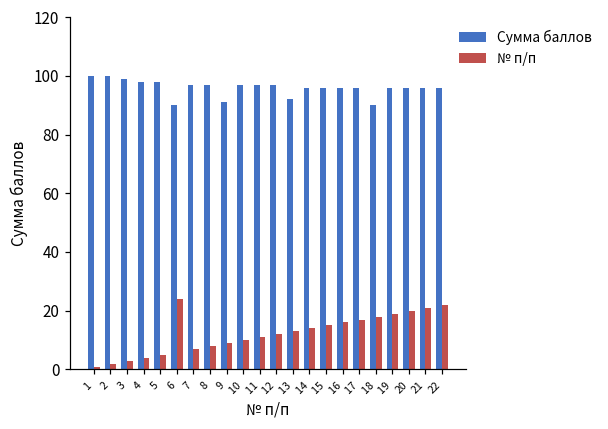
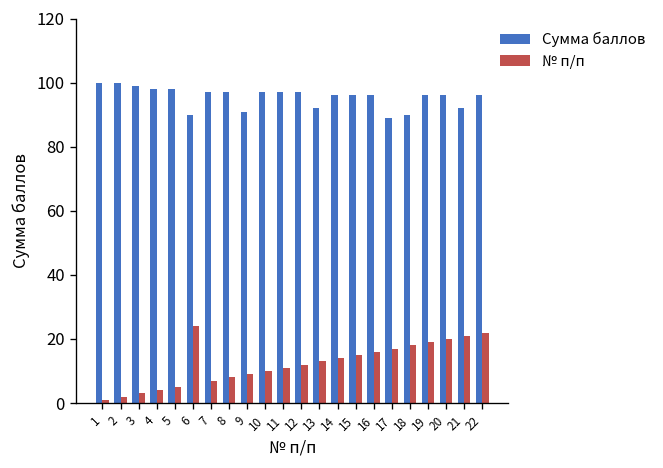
  {
    "Сумма баллов": {
      "1": 100,
      "2": 100,
      "3": 99,
      "4": 98,
      "5": 98,
      "6": 90,
      "7": 97,
      "8": 97,
      "9": 91,
      "10": 97,
      "11": 97,
      "12": 97,
      "13": 92,
      "14": 96,
      "15": 96,
      "16": 96,
-     "17": 96,
+     "17": 89,
      "18": 90,
      "19": 96,
      "20": 96,
-     "21": 96,
+     "21": 92,
      "22": 96
    },
    "№ п/п": {
      "1": 1,
      "2": 2,
      "3": 3,
      "4": 4,
      "5": 5,
      "6": 24,
      "7": 7,
      "8": 8,
      "9": 9,
      "10": 10,
      "11": 11,
      "12": 12,
      "13": 13,
      "14": 14,
      "15": 15,
      "16": 16,
      "17": 17,
      "18": 18,
      "19": 19,
      "20": 20,
      "21": 21,
      "22": 22
    }
  }
